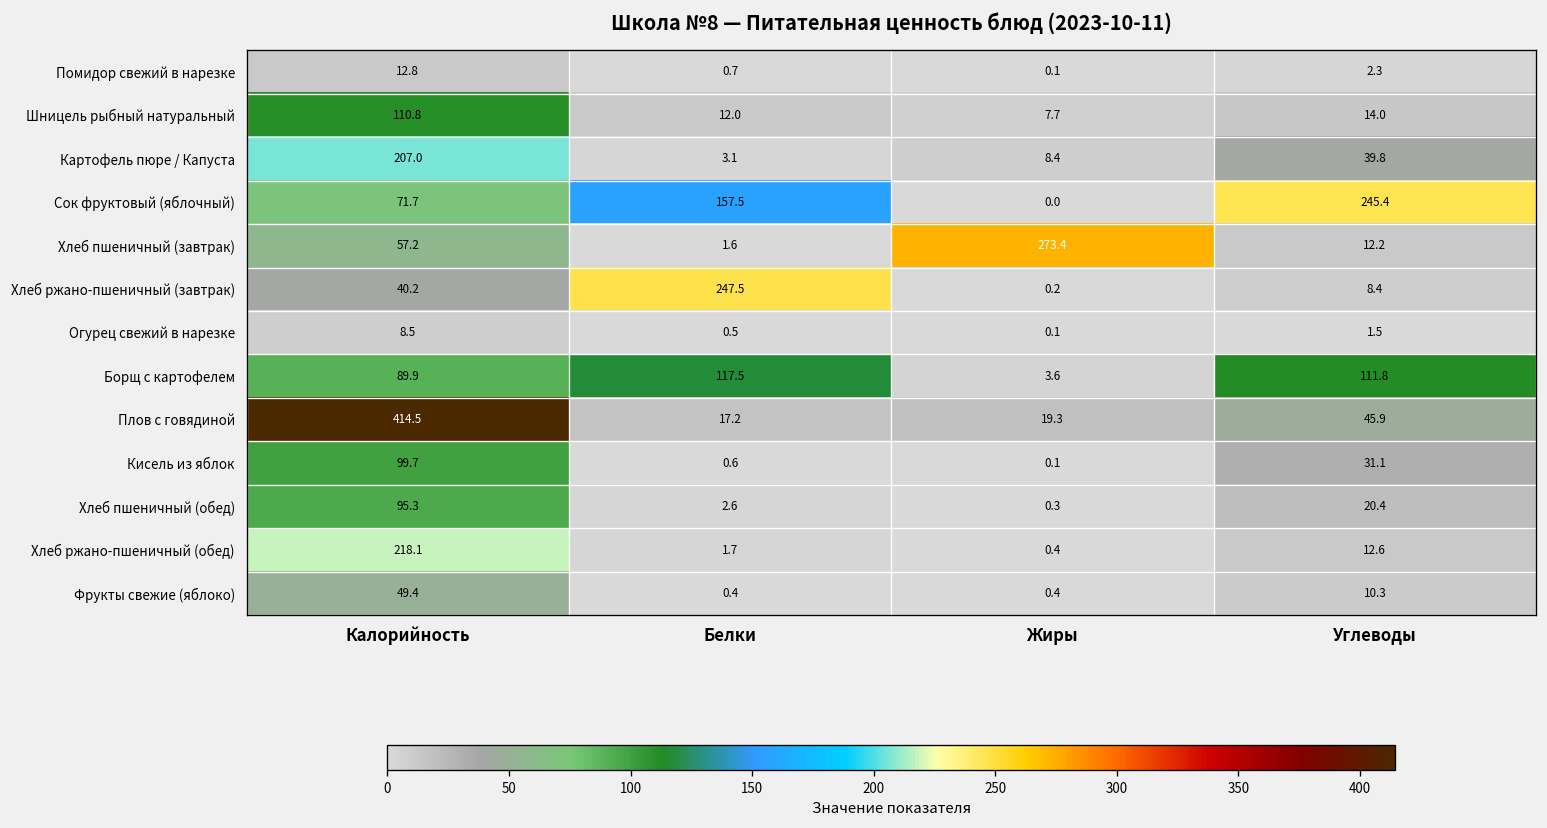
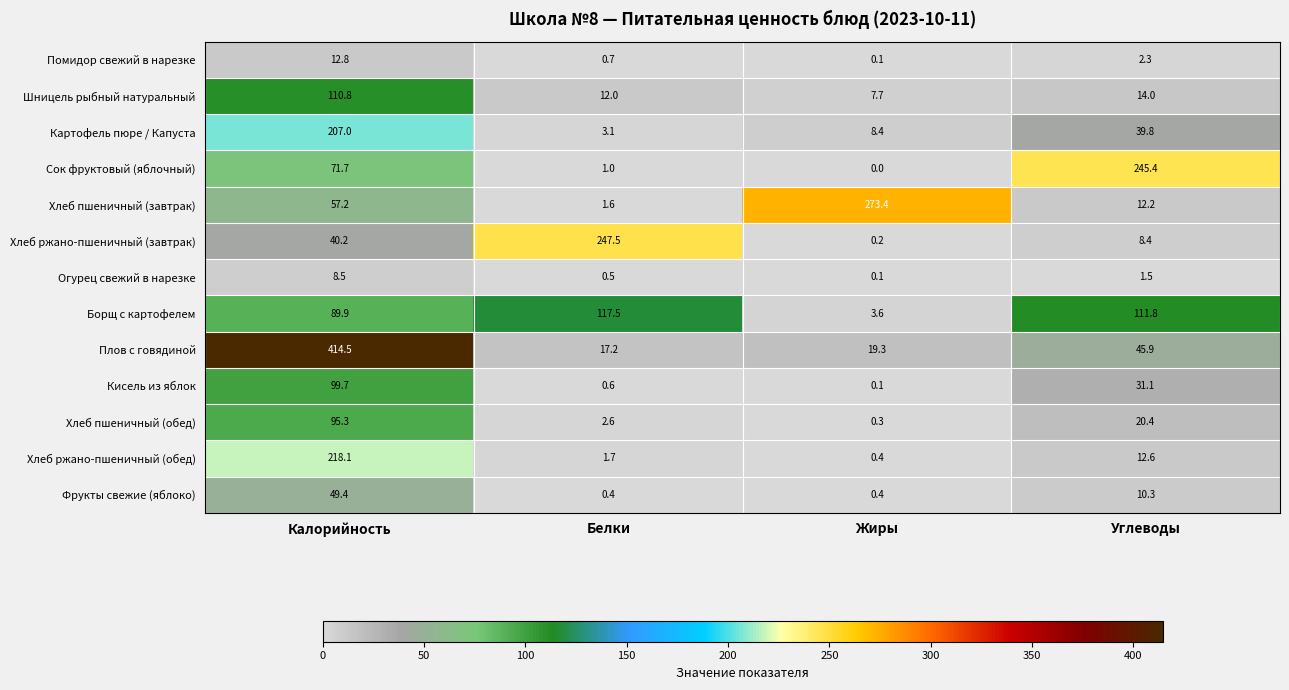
  {
    "Помидор свежий в нарезке": {
      "Калорийность": 12.8,
      "Белки": 0.7,
      "Жиры": 0.1,
      "Углеводы": 2.3
    },
    "Шницель рыбный натуральный": {
      "Калорийность": 110.8,
      "Белки": 12.0,
      "Жиры": 7.7,
      "Углеводы": 14.0
    },
    "Картофель пюре / Капуста": {
      "Калорийность": 207.0,
      "Белки": 3.1,
      "Жиры": 8.4,
      "Углеводы": 39.8
    },
    "Сок фруктовый (яблочный)": {
      "Калорийность": 71.7,
-     "Белки": 157.5,
+     "Белки": 1.0,
      "Жиры": 0.0,
      "Углеводы": 245.4
    },
    "Хлеб пшеничный (завтрак)": {
      "Калорийность": 57.2,
      "Белки": 1.6,
      "Жиры": 273.4,
      "Углеводы": 12.2
    },
    "Хлеб ржано-пшеничный (завтрак)": {
      "Калорийность": 40.2,
      "Белки": 247.5,
      "Жиры": 0.2,
      "Углеводы": 8.4
    },
    "Огурец свежий в нарезке": {
      "Калорийность": 8.5,
      "Белки": 0.5,
      "Жиры": 0.1,
      "Углеводы": 1.5
    },
    "Борщ с картофелем": {
      "Калорийность": 89.9,
      "Белки": 117.5,
      "Жиры": 3.6,
      "Углеводы": 111.8
    },
    "Плов с говядиной": {
      "Калорийность": 414.5,
      "Белки": 17.2,
      "Жиры": 19.3,
      "Углеводы": 45.9
    },
    "Кисель из яблок": {
      "Калорийность": 99.7,
      "Белки": 0.6,
      "Жиры": 0.1,
      "Углеводы": 31.1
    },
    "Хлеб пшеничный (обед)": {
      "Калорийность": 95.3,
      "Белки": 2.6,
      "Жиры": 0.3,
      "Углеводы": 20.4
    },
    "Хлеб ржано-пшеничный (обед)": {
      "Калорийность": 218.1,
      "Белки": 1.7,
      "Жиры": 0.4,
      "Углеводы": 12.6
    },
    "Фрукты свежие (яблоко)": {
      "Калорийность": 49.4,
      "Белки": 0.4,
      "Жиры": 0.4,
      "Углеводы": 10.3
    }
  }
